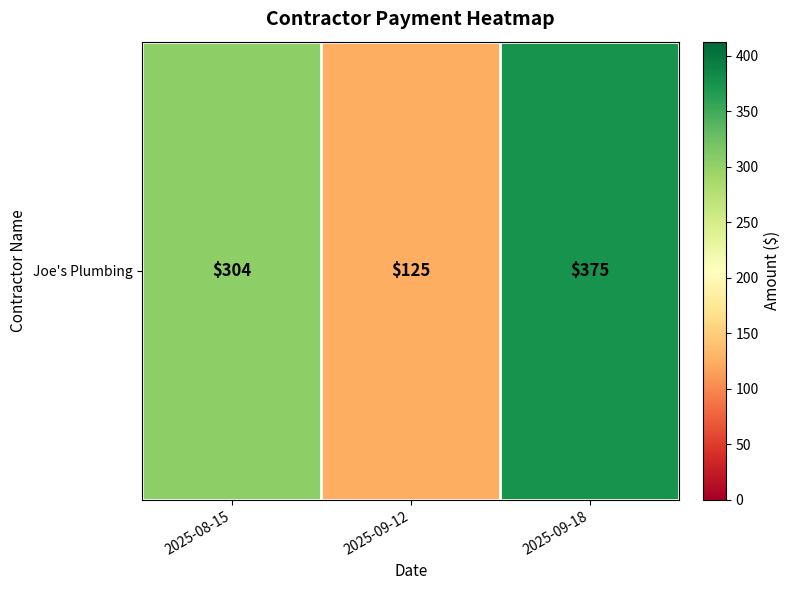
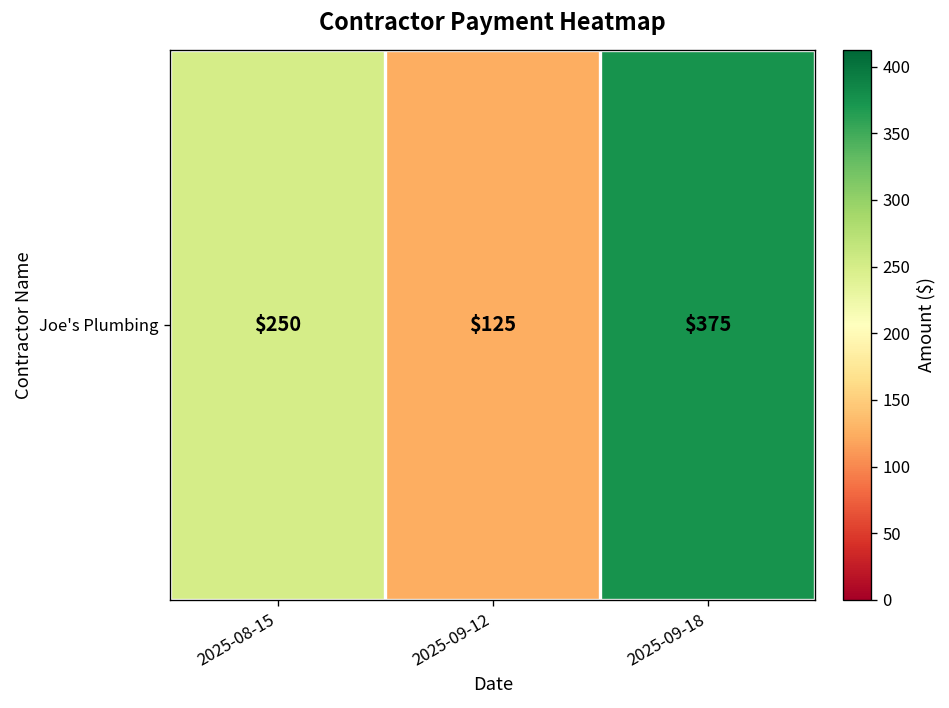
  {
    "Joe's Plumbing": {
-     "2025-08-15": "$304",
+     "2025-08-15": "$250",
      "2025-09-12": "$125",
      "2025-09-18": "$375"
    }
  }
